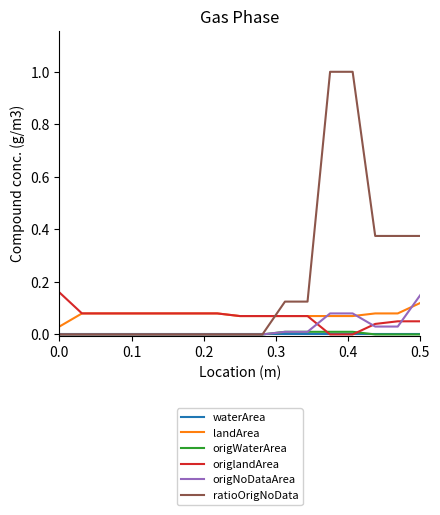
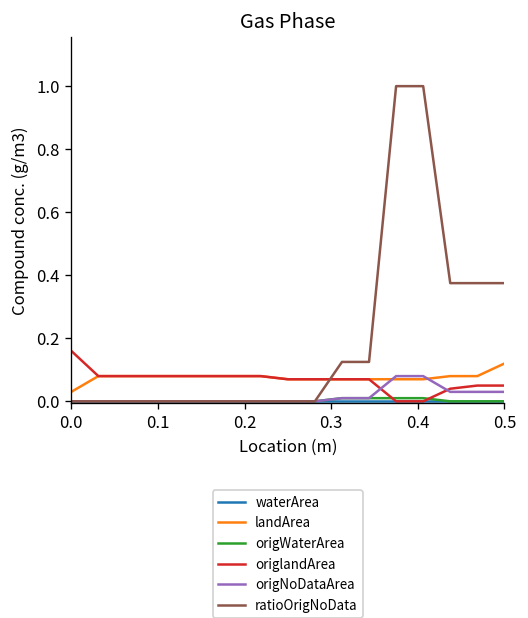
  {
    "landArea": {
      "0.0": 0.03,
      "0.5": 0.12
    },
    "origlandArea": {
      "0.0": 0.16,
      "0.5": 0.05
    },
    "origNoDataArea": {
-     "0.5": 0.15
+     "0.5": 0.03
    },
    "ratioOrigNoData": {
      "0.5": 0.38
    }
  }
